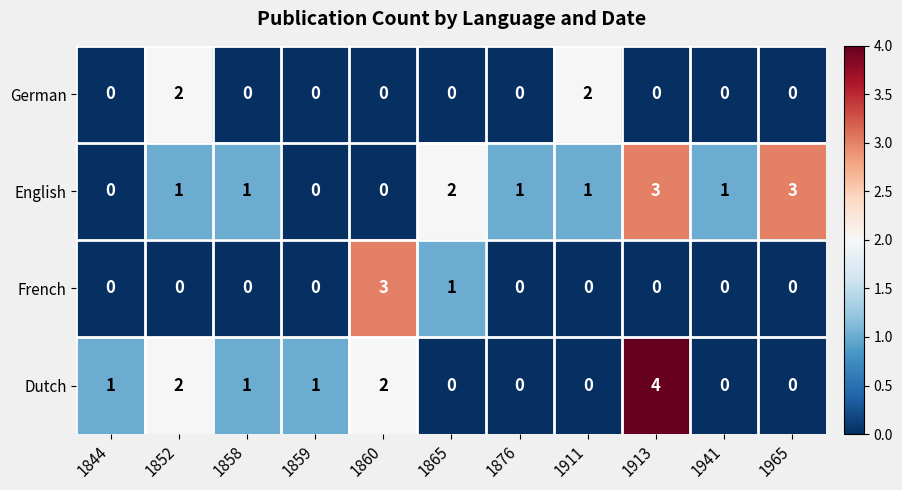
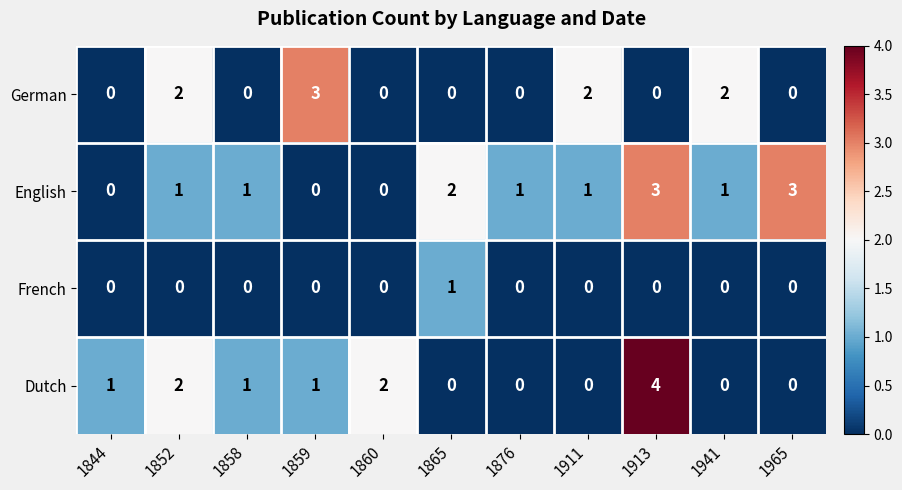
  {
    "German": {
      "1844": 0,
      "1852": 2,
      "1858": 0,
-     "1859": 0,
+     "1859": 3,
      "1860": 0,
      "1865": 0,
      "1876": 0,
      "1911": 2,
      "1913": 0,
-     "1941": 0,
+     "1941": 2,
      "1965": 0
    },
    "English": {
      "1844": 0,
      "1852": 1,
      "1858": 1,
      "1859": 0,
      "1860": 0,
      "1865": 2,
      "1876": 1,
      "1911": 1,
      "1913": 3,
      "1941": 1,
      "1965": 3
    },
    "French": {
      "1844": 0,
      "1852": 0,
      "1858": 0,
      "1859": 0,
-     "1860": 3,
+     "1860": 0,
      "1865": 1,
      "1876": 0,
      "1911": 0,
      "1913": 0,
      "1941": 0,
      "1965": 0
    },
    "Dutch": {
      "1844": 1,
      "1852": 2,
      "1858": 1,
      "1859": 1,
      "1860": 2,
      "1865": 0,
      "1876": 0,
      "1911": 0,
      "1913": 4,
      "1941": 0,
      "1965": 0
    }
  }
